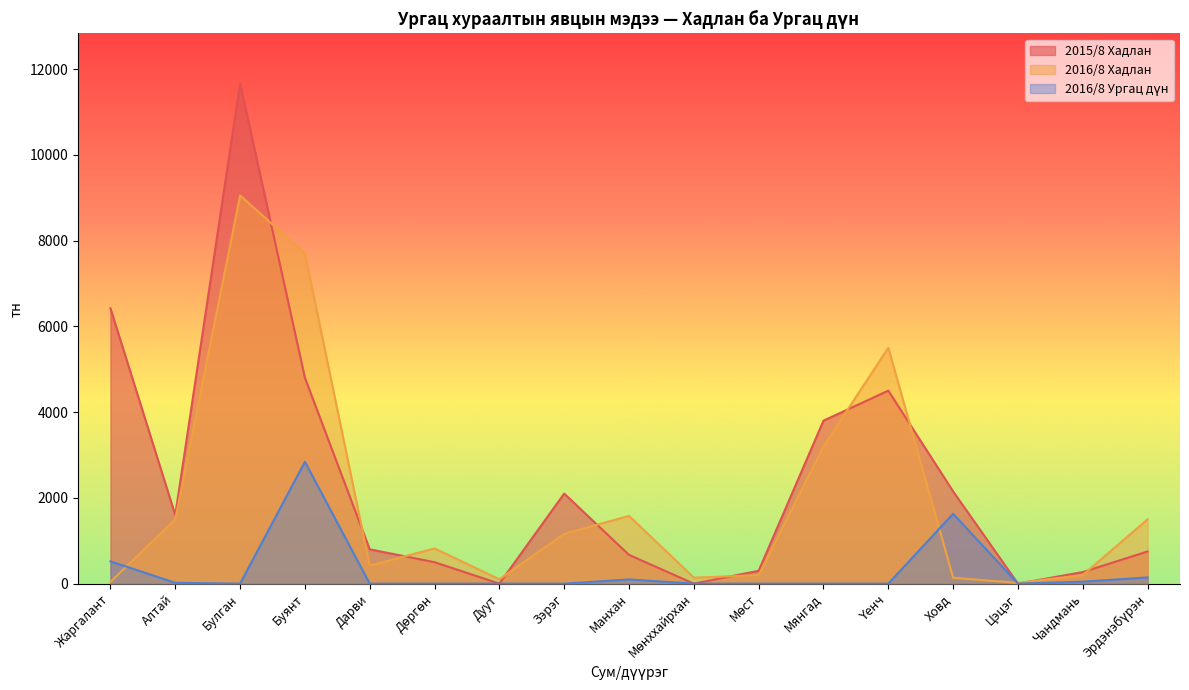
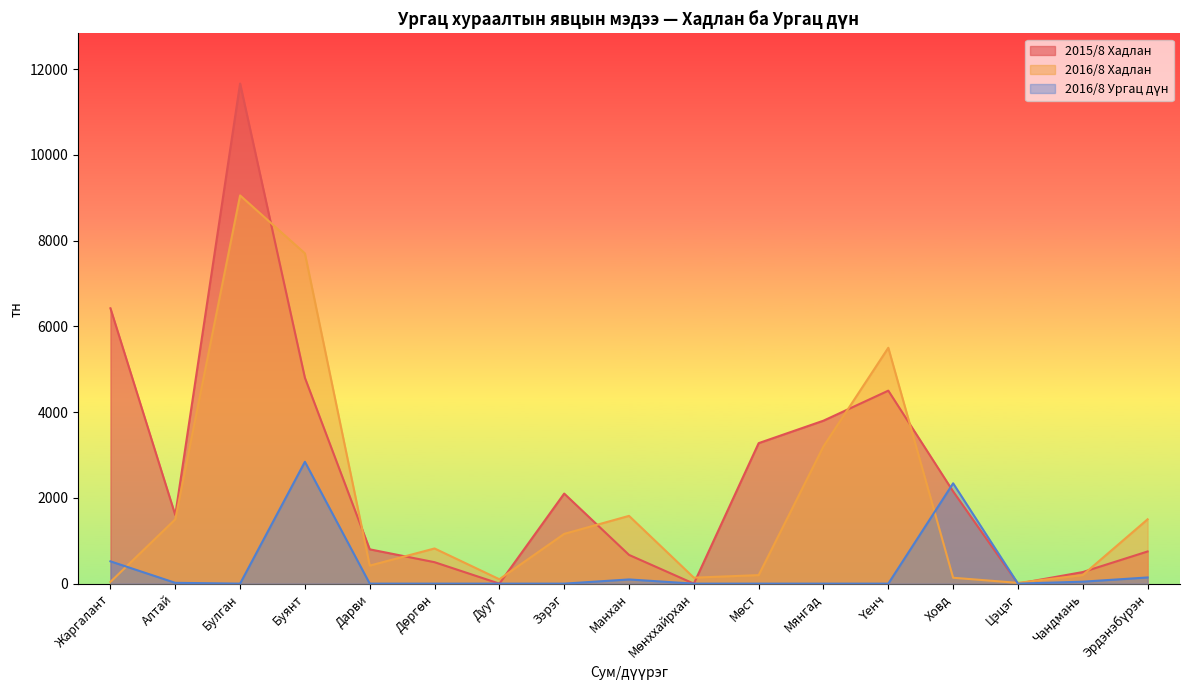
  {
    "2015/8 Хадлан": {
      "Жаргалант": 6400,
      "Алтай": 1600,
      "Булган": 11700,
      "Буянт": 4800,
      "Дарви": 800,
      "Дөргөн": 500,
      "Зэрэг": 2100,
      "Манхан": 700,
-     "Мөст": 300,
+     "Мөст": 3300,
      "Мянгад": 3800,
      "Үенч": 4500,
      "Ховд": 2200,
      "Чандмань": 300,
      "Эрдэнэбүрэн": 800
    },
    "2016/8 Хадлан": {
      "Жаргалант": 0,
      "Алтай": 1500,
      "Булган": 9100,
      "Буянт": 7700,
      "Дарви": 400,
      "Дөргөн": 800,
      "Дуут": 100,
      "Зэрэг": 1200,
      "Манхан": 1600,
      "Мөнххайрхан": 100,
      "Мөст": 200,
      "Мянгад": 3200,
      "Үенч": 5500,
      "Ховд": 100,
      "Чандмань": 200,
      "Эрдэнэбүрэн": 1500
    },
    "2016/8 Ургац дүн": {
      "Жаргалант": 500,
      "Алтай": 0,
      "Булган": 0,
      "Буянт": 2800,
      "Дарви": 0,
      "Дөргөн": 0,
      "Зэрэг": 0,
      "Манхан": 100,
      "Мөст": 0,
      "Мянгад": 0,
      "Үенч": 0,
-     "Ховд": 1600,
+     "Ховд": 2300,
      "Чандмань": 0,
      "Эрдэнэбүрэн": 100
    }
  }
